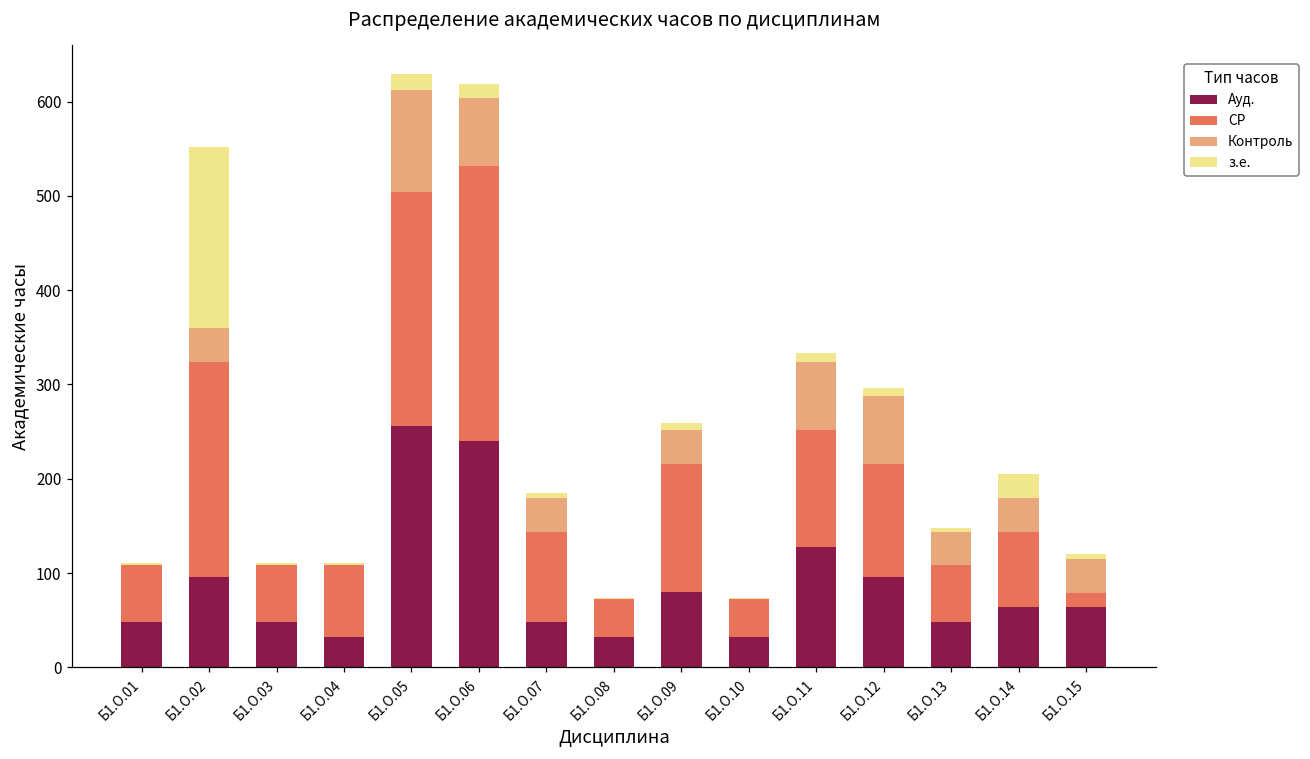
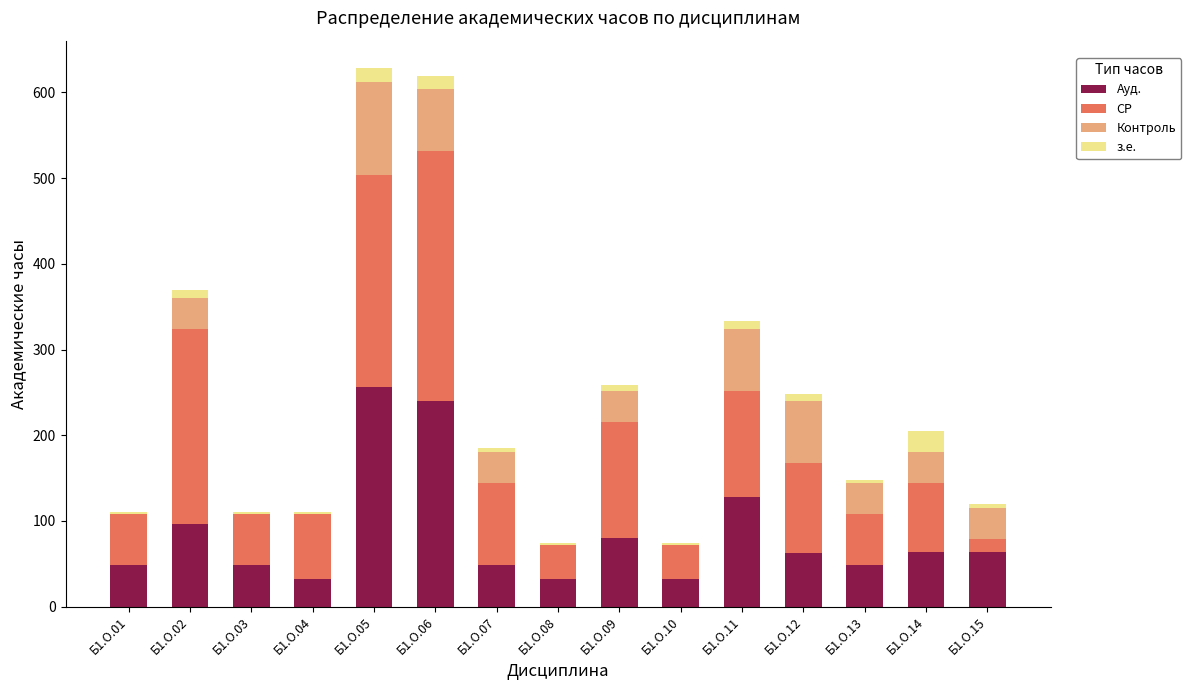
  {
    "Ауд.": {
      "Б1.О.01": 50,
      "Б1.О.02": 100,
      "Б1.О.03": 50,
      "Б1.О.04": 30,
      "Б1.О.05": 260,
      "Б1.О.06": 240,
      "Б1.О.07": 50,
      "Б1.О.08": 30,
      "Б1.О.09": 80,
      "Б1.О.10": 30,
      "Б1.О.11": 130,
-     "Б1.О.12": 100,
+     "Б1.О.12": 60,
      "Б1.О.13": 50,
      "Б1.О.14": 60,
      "Б1.О.15": 60
    },
    "СР": {
      "Б1.О.01": 60,
      "Б1.О.02": 230,
      "Б1.О.03": 60,
      "Б1.О.04": 80,
      "Б1.О.05": 250,
      "Б1.О.06": 290,
      "Б1.О.07": 100,
      "Б1.О.08": 40,
      "Б1.О.09": 140,
      "Б1.О.10": 40,
      "Б1.О.11": 120,
-     "Б1.О.12": 120,
+     "Б1.О.12": 110,
      "Б1.О.13": 60,
      "Б1.О.14": 80,
      "Б1.О.15": 20
    },
    "Контроль": {
      "Б1.О.01": 0,
      "Б1.О.02": 40,
      "Б1.О.03": 0,
      "Б1.О.04": 0,
      "Б1.О.05": 110,
      "Б1.О.06": 70,
      "Б1.О.07": 40,
      "Б1.О.08": 0,
      "Б1.О.09": 40,
      "Б1.О.10": 0,
      "Б1.О.11": 70,
      "Б1.О.12": 70,
      "Б1.О.13": 40,
      "Б1.О.14": 40,
      "Б1.О.15": 40
    },
    "з.е.": {
      "Б1.О.01": 0,
-     "Б1.О.02": 190,
+     "Б1.О.02": 10,
      "Б1.О.03": 0,
      "Б1.О.04": 0,
      "Б1.О.05": 20,
      "Б1.О.06": 20,
      "Б1.О.07": 10,
      "Б1.О.09": 10,
      "Б1.О.11": 10,
      "Б1.О.12": 10,
      "Б1.О.13": 0,
      "Б1.О.14": 30,
      "Б1.О.15": 10
    }
  }
